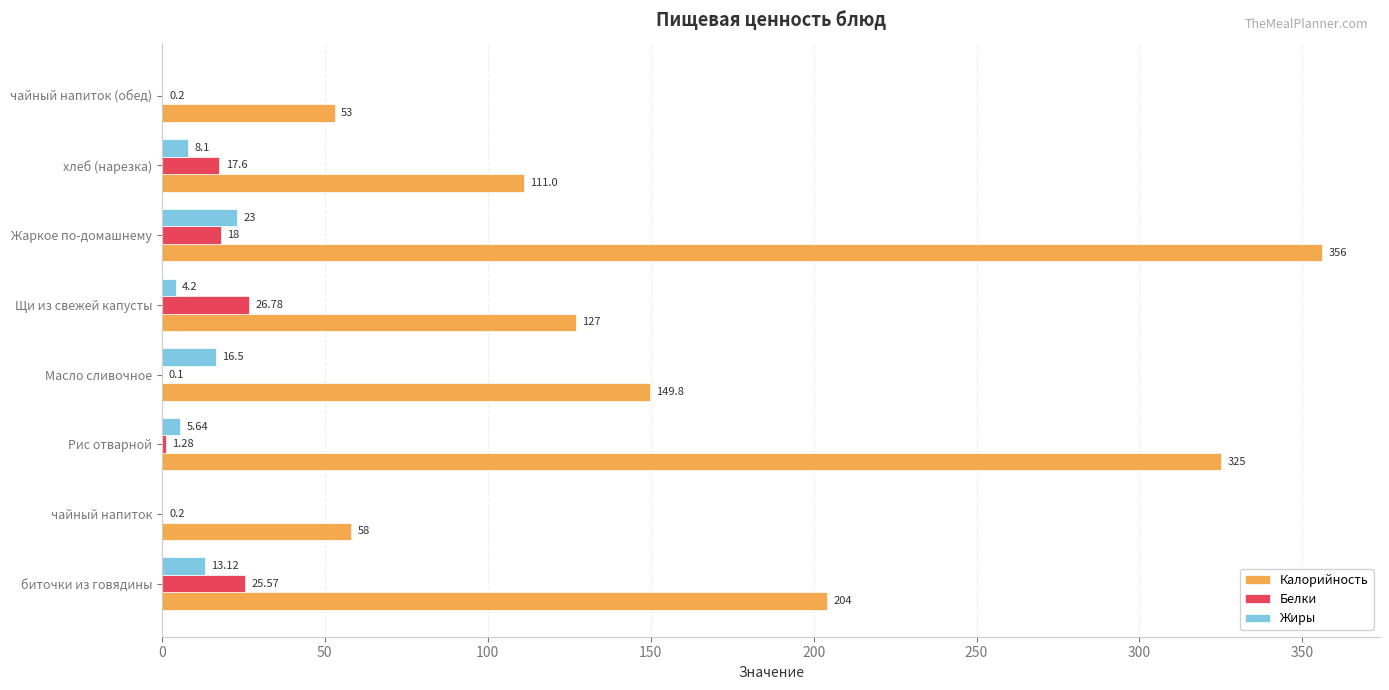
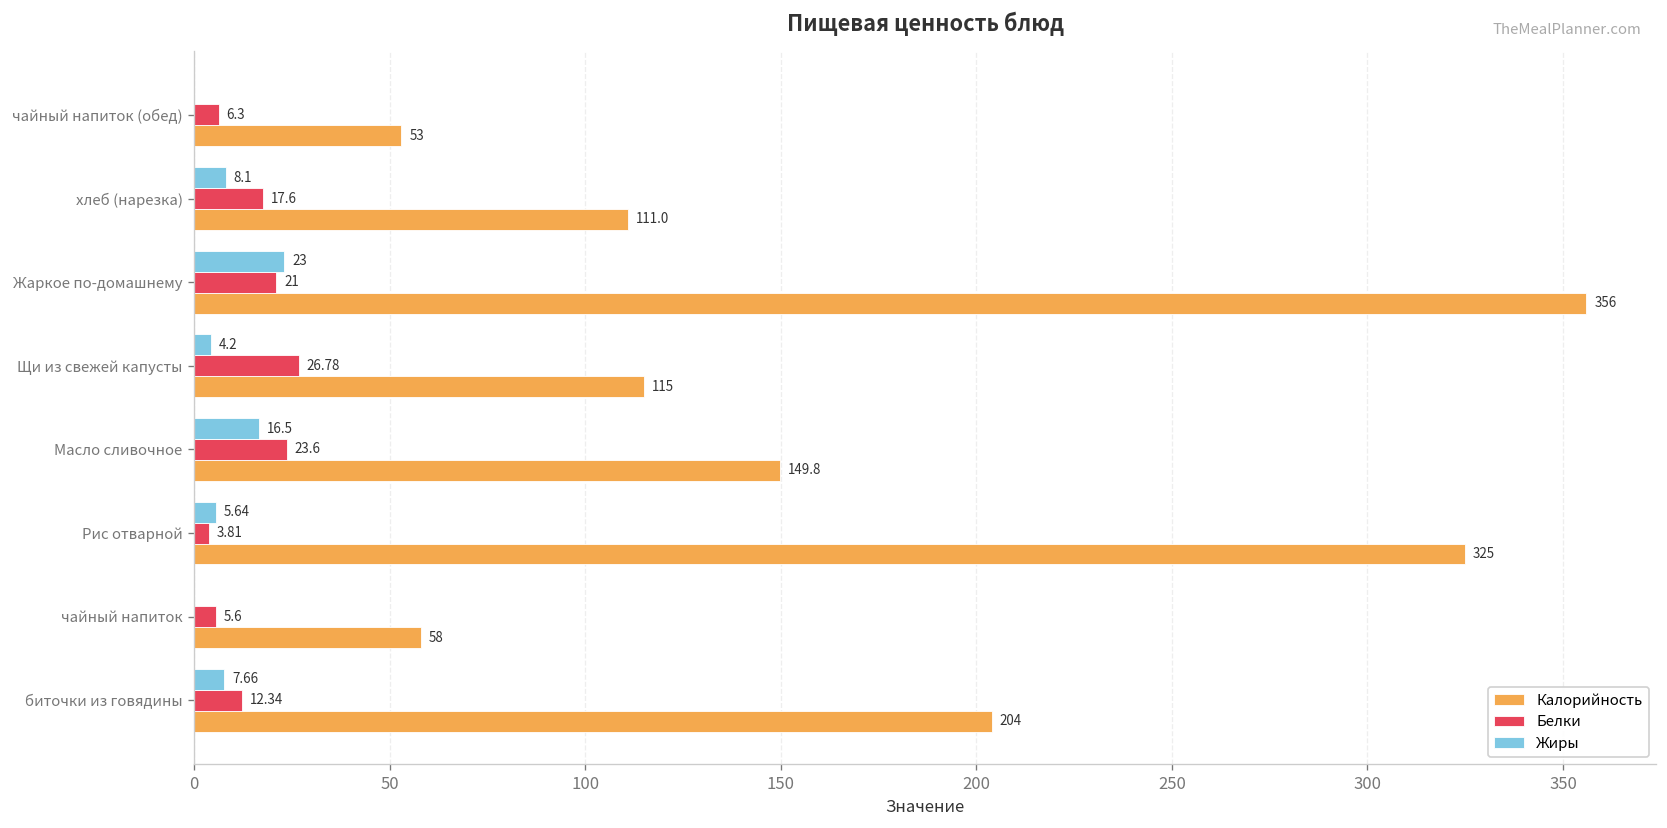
  {
    "Калорийность": {
      "чайный напиток (обед)": 53,
      "хлеб (нарезка)": 111.0,
      "Жаркое по-домашнему": 356,
-     "Щи из свежей капусты": 127,
+     "Щи из свежей капусты": 115,
      "Масло сливочное": 149.8,
      "Рис отварной": 325,
      "чайный напиток": 58,
      "биточки из говядины": 204
    },
    "Белки": {
-     "чайный напиток (обед)": 0.2,
+     "чайный напиток (обед)": 6.3,
      "хлеб (нарезка)": 17.6,
-     "Жаркое по-домашнему": 18,
+     "Жаркое по-домашнему": 21,
      "Щи из свежей капусты": 26.78,
-     "Масло сливочное": 0.1,
-     "Рис отварной": 1.28,
-     "чайный напиток": 0.2,
-     "биточки из говядины": 25.57
+     "Масло сливочное": 23.6,
+     "Рис отварной": 3.81,
+     "чайный напиток": 5.6,
+     "биточки из говядины": 12.34
    },
    "Жиры": {
      "хлеб (нарезка)": 8.1,
      "Жаркое по-домашнему": 23,
      "Щи из свежей капусты": 4.2,
      "Масло сливочное": 16.5,
      "Рис отварной": 5.64,
-     "биточки из говядины": 13.12
+     "биточки из говядины": 7.66
    }
  }
